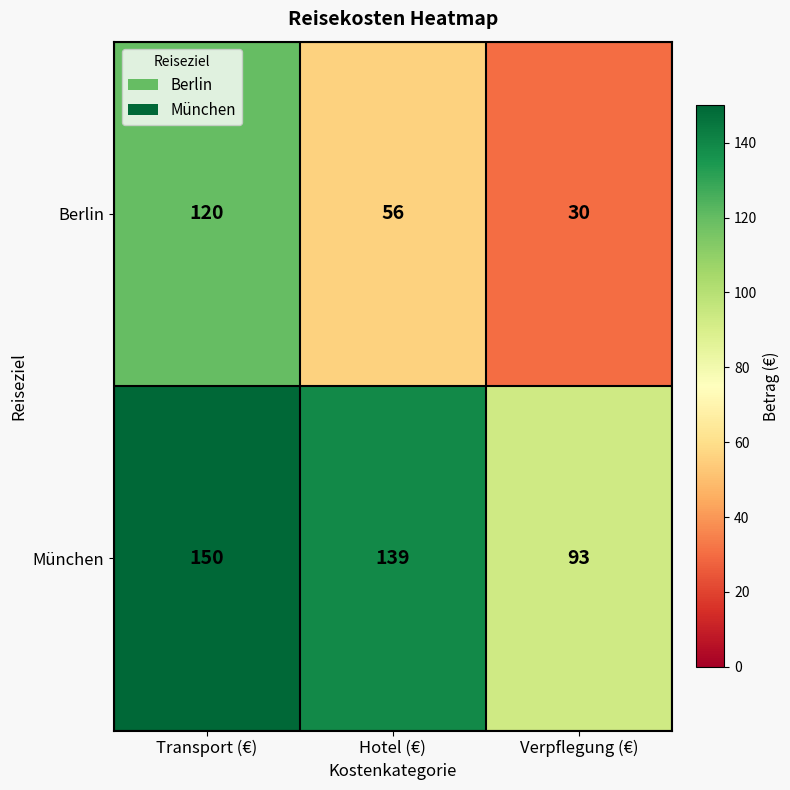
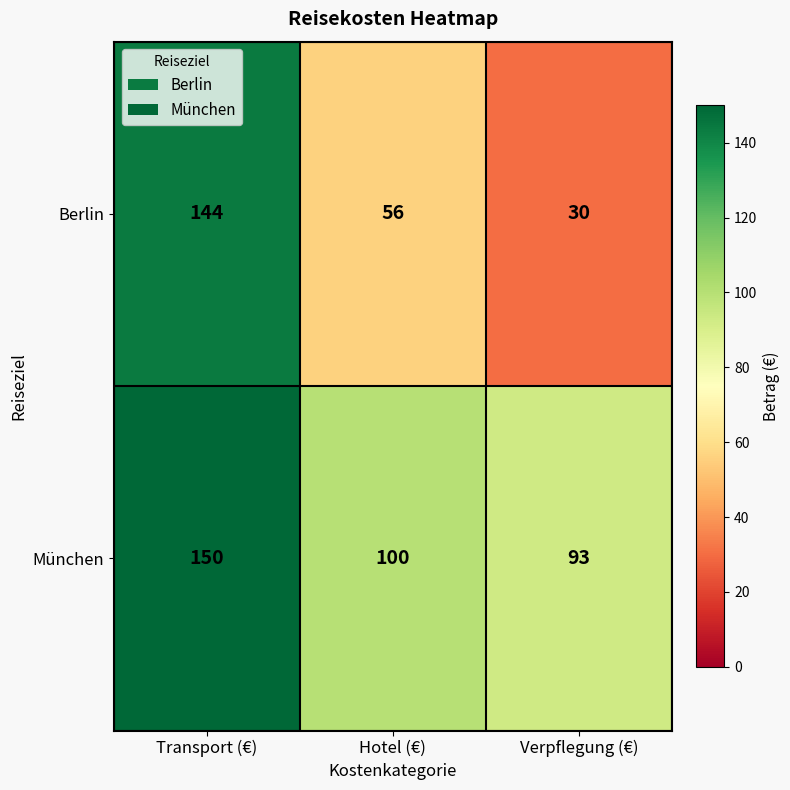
  {
    "Berlin": {
-     "Transport (€)": 120,
+     "Transport (€)": 144,
      "Hotel (€)": 56,
      "Verpflegung (€)": 30
    },
    "München": {
      "Transport (€)": 150,
-     "Hotel (€)": 139,
+     "Hotel (€)": 100,
      "Verpflegung (€)": 93
    }
  }
